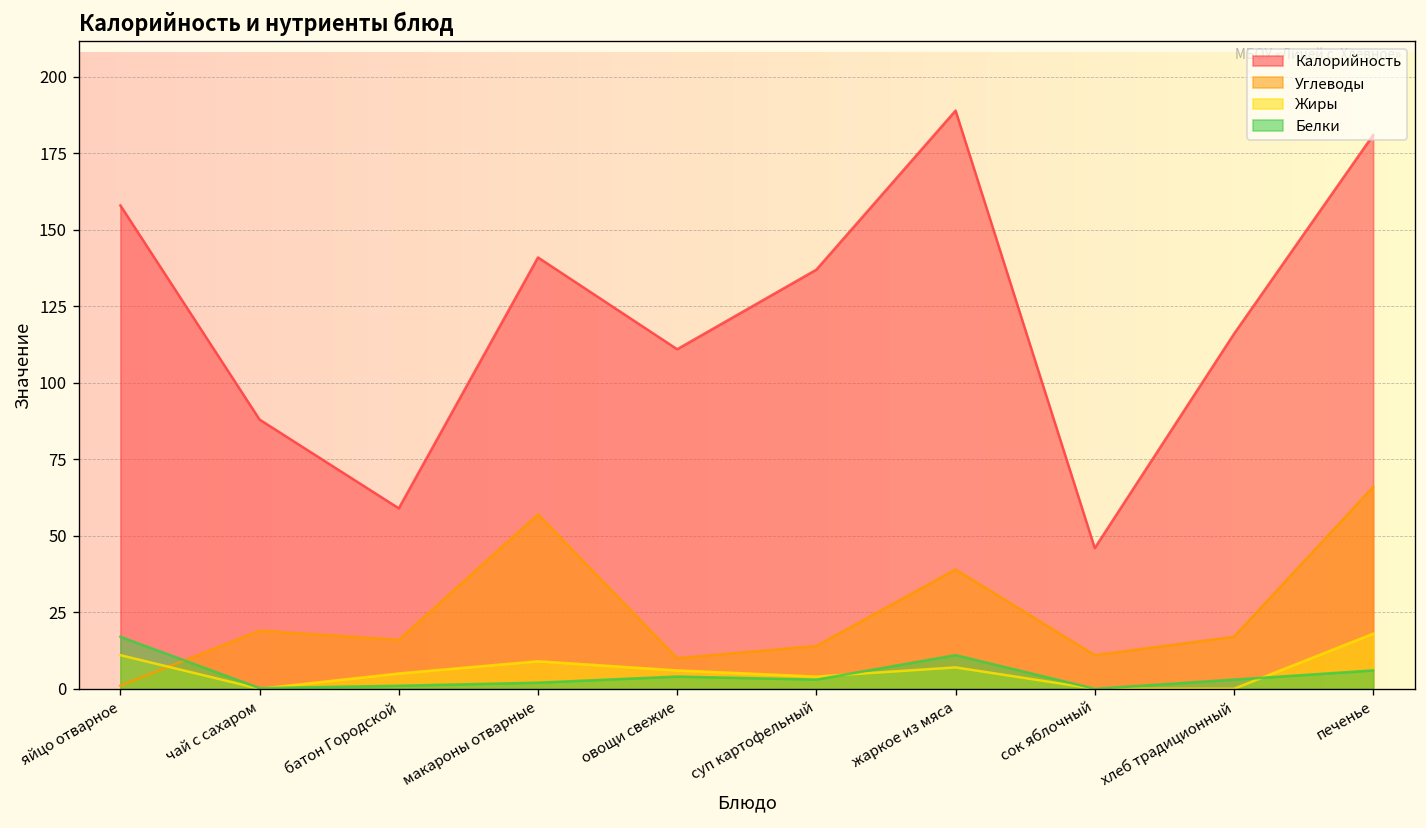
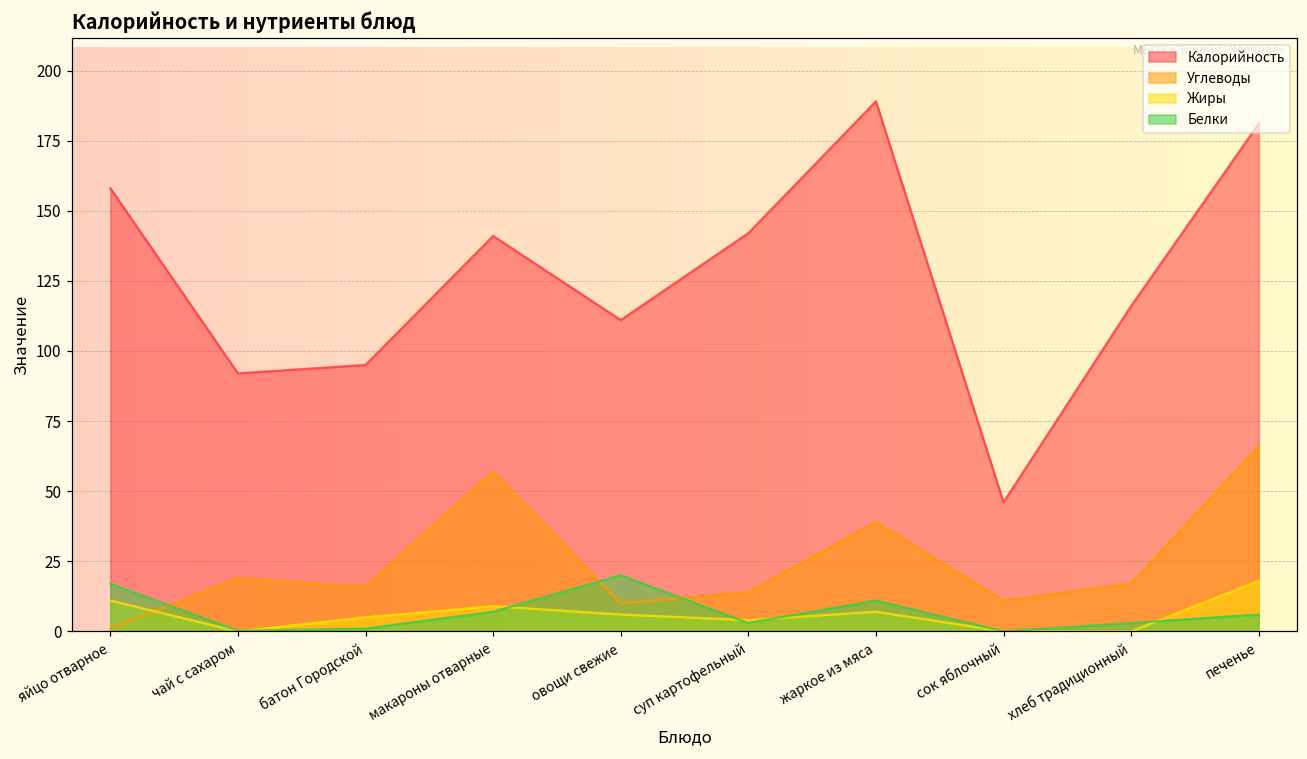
  {
    "Калорийность": {
      "яйцо отварное": 158,
-     "чай с сахаром": 88,
-     "батон Городской": 59,
+     "чай с сахаром": 92,
+     "батон Городской": 95,
      "макароны отварные": 141,
      "овощи свежие": 111,
-     "суп картофельный": 137,
+     "суп картофельный": 142,
      "жаркое из мяса": 189,
      "сок яблочный": 46,
      "хлеб традиционный": 116
    },
    "Белки": {
      "яйцо отварное": 17,
      "батон Городской": 1,
-     "макароны отварные": 2,
-     "овощи свежие": 4,
+     "макароны отварные": 7,
+     "овощи свежие": 20,
      "жаркое из мяса": 11,
      "хлеб традиционный": 3,
      "печенье": 6
    }
  }
